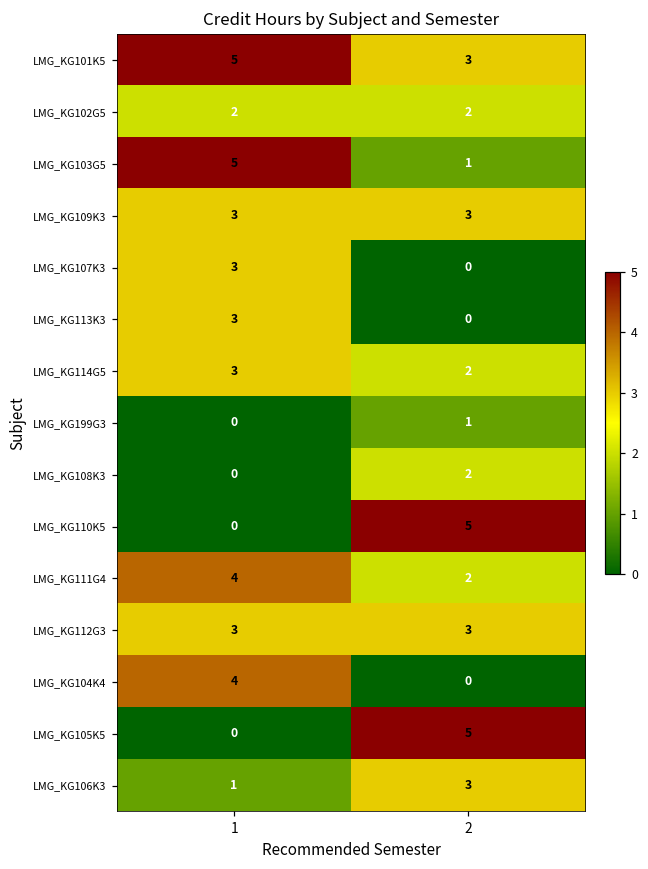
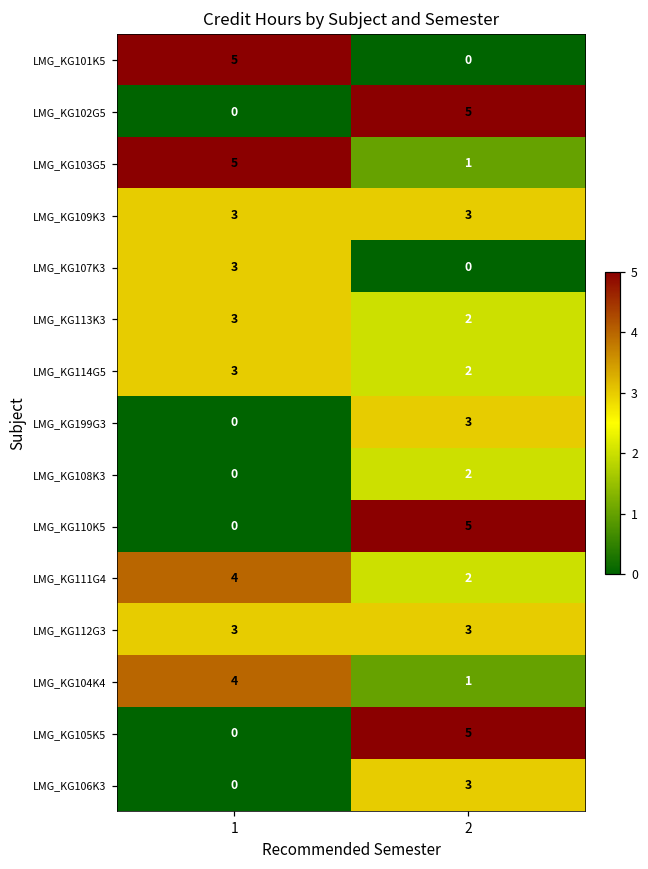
  {
    "LMG_KG101K5": {
      "1": 5,
-     "2": 3
+     "2": 0
    },
    "LMG_KG102G5": {
-     "1": 2,
-     "2": 2
+     "1": 0,
+     "2": 5
    },
    "LMG_KG103G5": {
      "1": 5,
      "2": 1
    },
    "LMG_KG109K3": {
      "1": 3,
      "2": 3
    },
    "LMG_KG107K3": {
      "1": 3,
      "2": 0
    },
    "LMG_KG113K3": {
      "1": 3,
-     "2": 0
+     "2": 2
    },
    "LMG_KG114G5": {
      "1": 3,
      "2": 2
    },
    "LMG_KG199G3": {
      "1": 0,
-     "2": 1
+     "2": 3
    },
    "LMG_KG108K3": {
      "1": 0,
      "2": 2
    },
    "LMG_KG110K5": {
      "1": 0,
      "2": 5
    },
    "LMG_KG111G4": {
      "1": 4,
      "2": 2
    },
    "LMG_KG112G3": {
      "1": 3,
      "2": 3
    },
    "LMG_KG104K4": {
      "1": 4,
-     "2": 0
+     "2": 1
    },
    "LMG_KG105K5": {
      "1": 0,
      "2": 5
    },
    "LMG_KG106K3": {
-     "1": 1,
+     "1": 0,
      "2": 3
    }
  }
